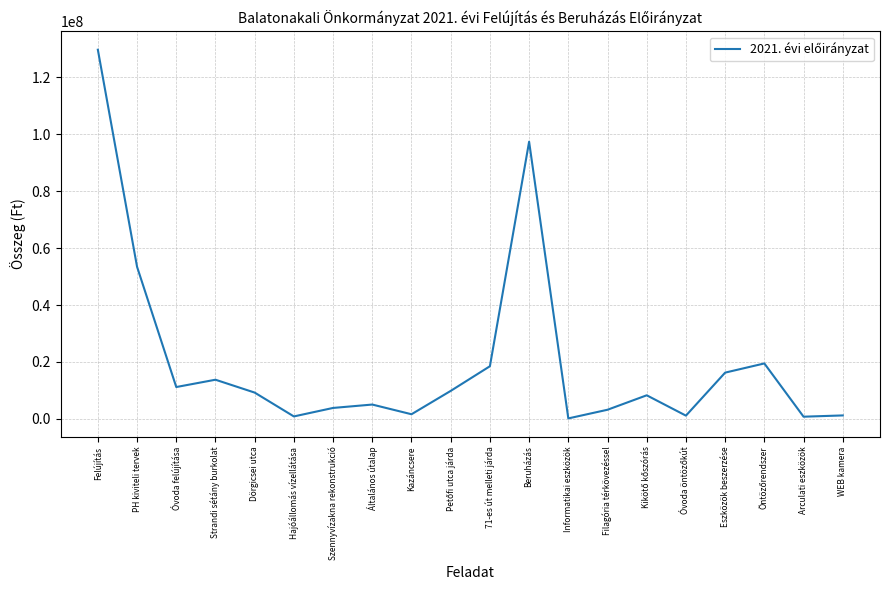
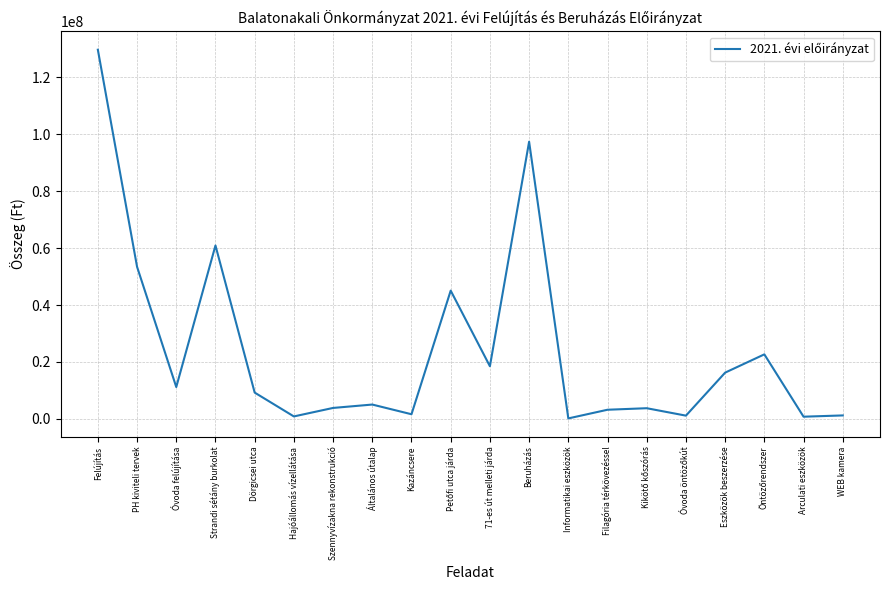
  {
    "Felújítás": 130000000,
    "PH kiviteli tervek": 53000000,
    "Óvoda felújítása": 11000000,
-   "Strandi sétány burkolat": 14000000,
+   "Strandi sétány burkolat": 61000000,
    "Dörgicsei utca": 9000000,
    "Hajóállomás vízellátása": 1000000,
    "Szennyvízakna rekonstrukció": 4000000,
    "Általános útalap": 5000000,
    "Kazáncsere": 2000000,
-   "Petőfi utca járda": 10000000,
+   "Petőfi utca járda": 45000000,
    "71-es út melleti járda": 18000000,
    "Beruházás": 97000000,
    "Informatikai eszközök": 0,
    "Filagória térkövezéssel": 3000000,
-   "Kikötő kőszórás": 8000000,
+   "Kikötő kőszórás": 4000000,
    "Óvoda öntözőkút": 1000000,
    "Eszközök beszerzése": 16000000,
-   "Öntözőrendszer": 19000000,
+   "Öntözőrendszer": 23000000,
    "Arculati eszközök": 1000000,
    "WEB kamera": 1000000
  }
